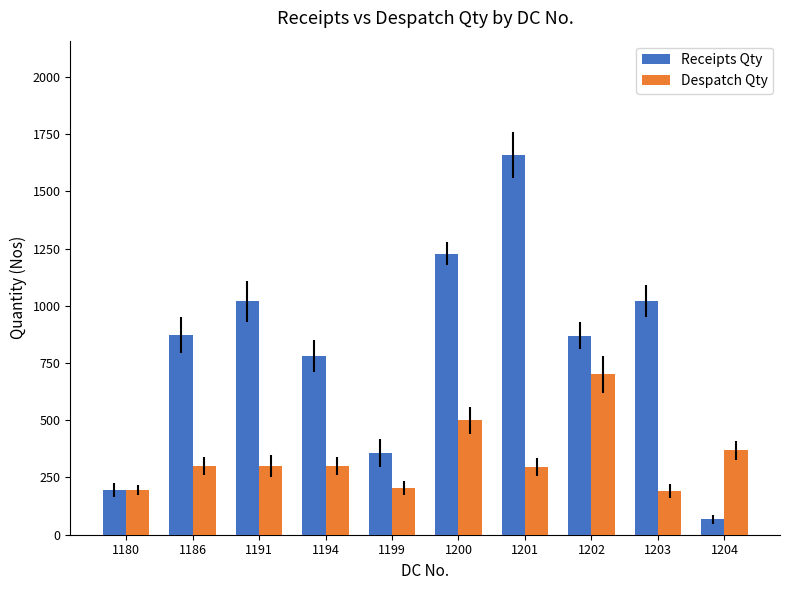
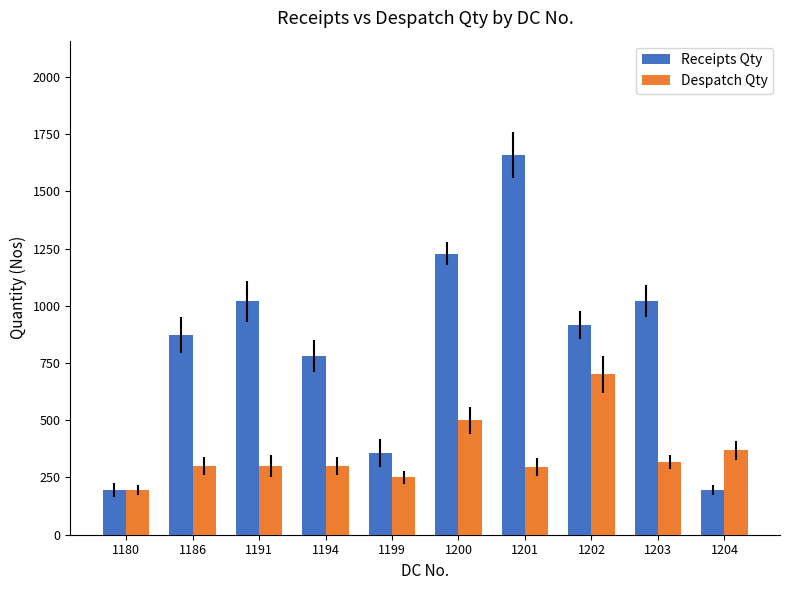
  {
    "Receipts Qty": {
      "1180": 200,
      "1186": 870,
      "1191": 1020,
      "1194": 780,
      "1199": 360,
      "1200": 1230,
      "1201": 1660,
-     "1202": 870,
+     "1202": 920,
      "1203": 1020,
-     "1204": 70
+     "1204": 200
    },
    "Despatch Qty": {
      "1180": 200,
      "1186": 300,
      "1191": 300,
      "1194": 300,
-     "1199": 200,
+     "1199": 250,
      "1200": 500,
      "1201": 300,
      "1202": 700,
-     "1203": 190,
+     "1203": 320,
      "1204": 370
    }
  }
